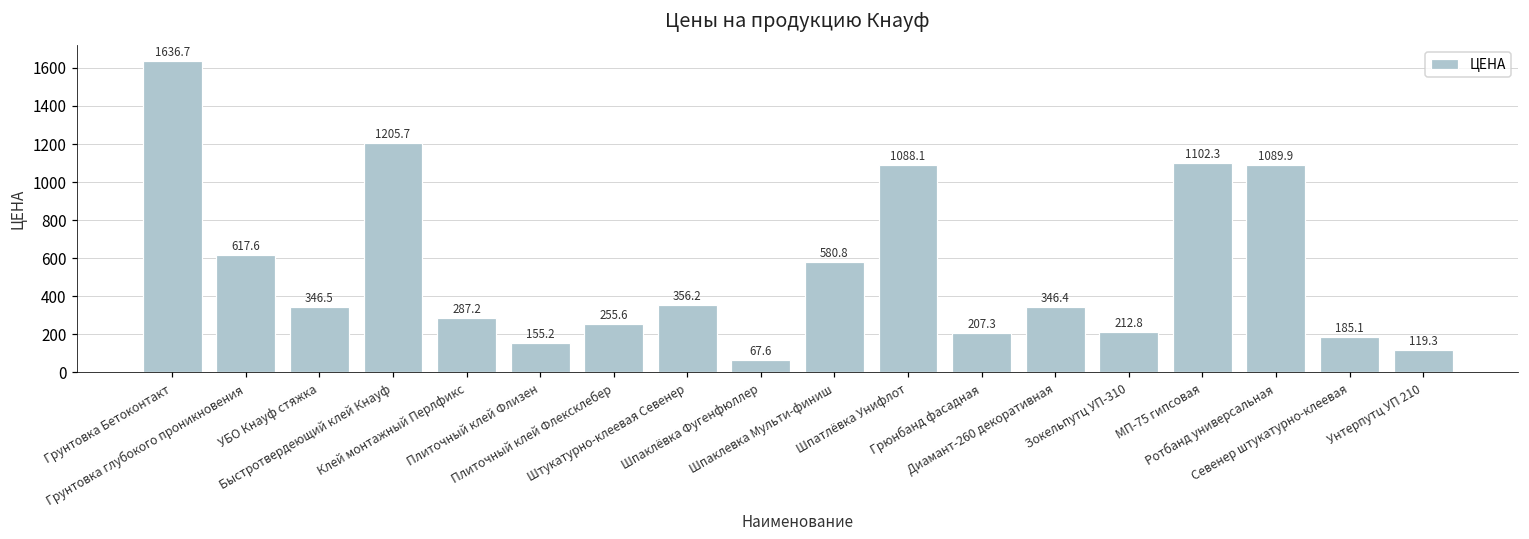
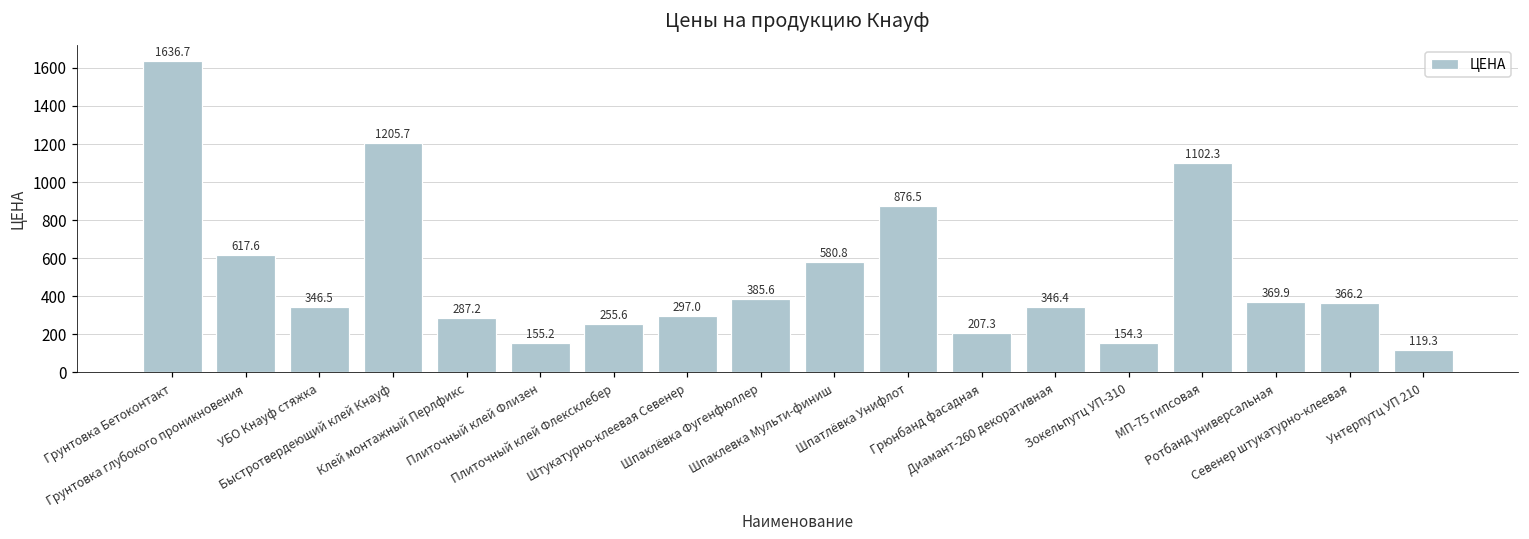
  {
    "Грунтовка Бетоконтакт": 1636.7,
    "Грунтовка глубокого проникновения": 617.6,
    "УБО Кнауф стяжка": 346.5,
    "Быстротвердеющий клей Кнауф": 1205.7,
    "Клей монтажный Перлфикс": 287.2,
    "Плиточный клей Флизен": 155.2,
    "Плиточный клей Флексклебер": 255.6,
-   "Штукатурно-клеевая Севенер": 356.2,
-   "Шпаклёвка Фугенфюллер": 67.6,
+   "Штукатурно-клеевая Севенер": 297.0,
+   "Шпаклёвка Фугенфюллер": 385.6,
    "Шпаклевка Мульти-финиш": 580.8,
-   "Шпатлёвка Унифлот": 1088.1,
+   "Шпатлёвка Унифлот": 876.5,
    "Грюнбанд фасадная": 207.3,
    "Диамант-260 декоративная": 346.4,
-   "Зокельпутц УП-310": 212.8,
+   "Зокельпутц УП-310": 154.3,
    "МП-75 гипсовая": 1102.3,
-   "Ротбанд универсальная": 1089.9,
-   "Севенер штукатурно-клеевая": 185.1,
+   "Ротбанд универсальная": 369.9,
+   "Севенер штукатурно-клеевая": 366.2,
    "Унтерпутц УП 210": 119.3
  }
